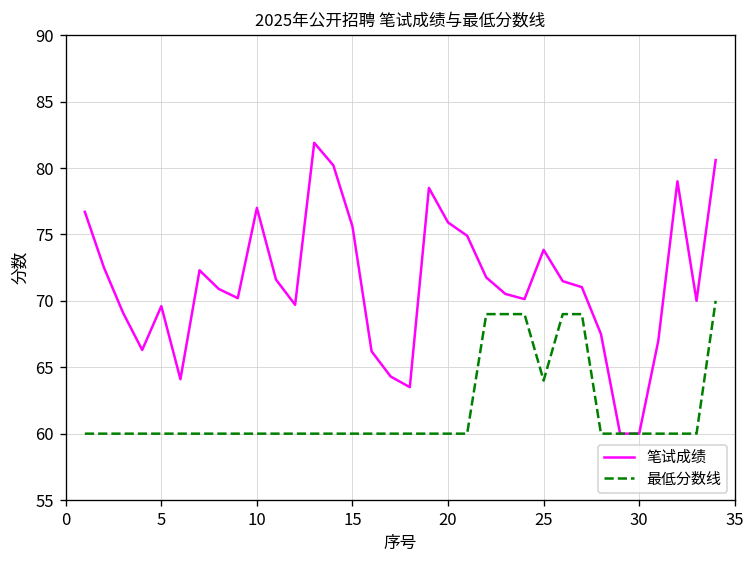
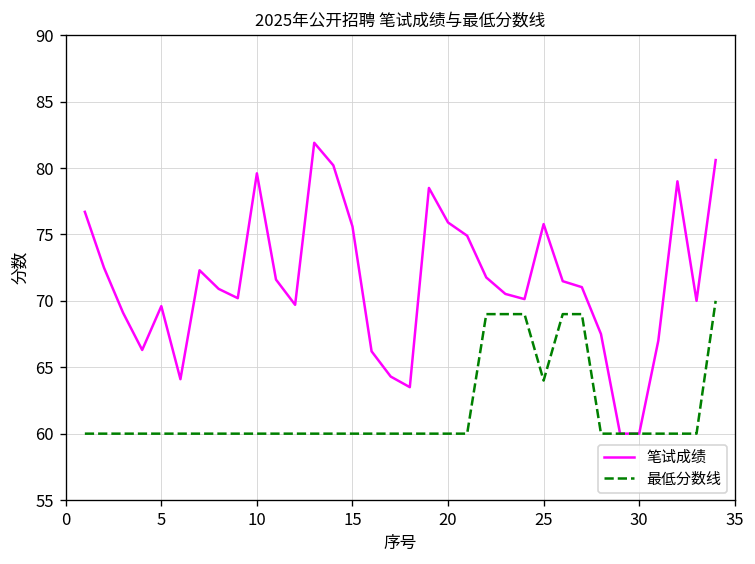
  {
    "笔试成绩": {
      "5": 69.6,
-     "10": 77.0,
+     "10": 79.6,
      "15": 75.6,
      "20": 75.9,
-     "25": 73.8
+     "25": 75.8
    },
    "最低分数线": {
      "5": 60.0,
      "10": 60.0,
      "15": 60.0,
      "20": 60.0,
      "25": 64.0
    }
  }
